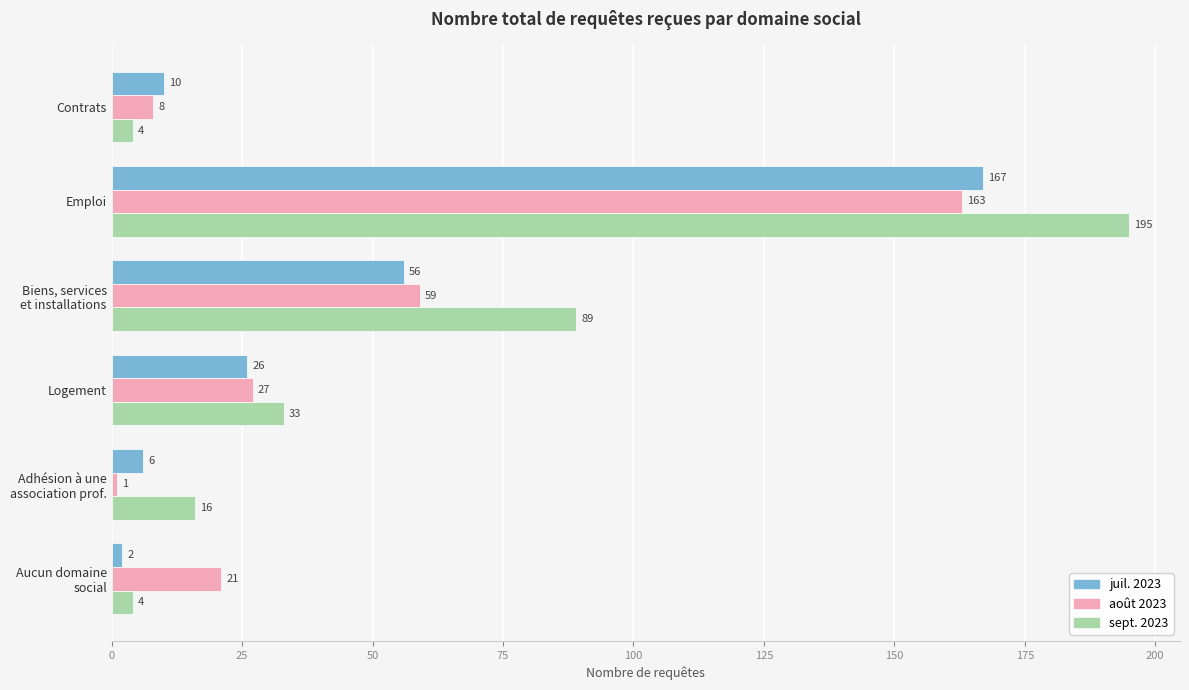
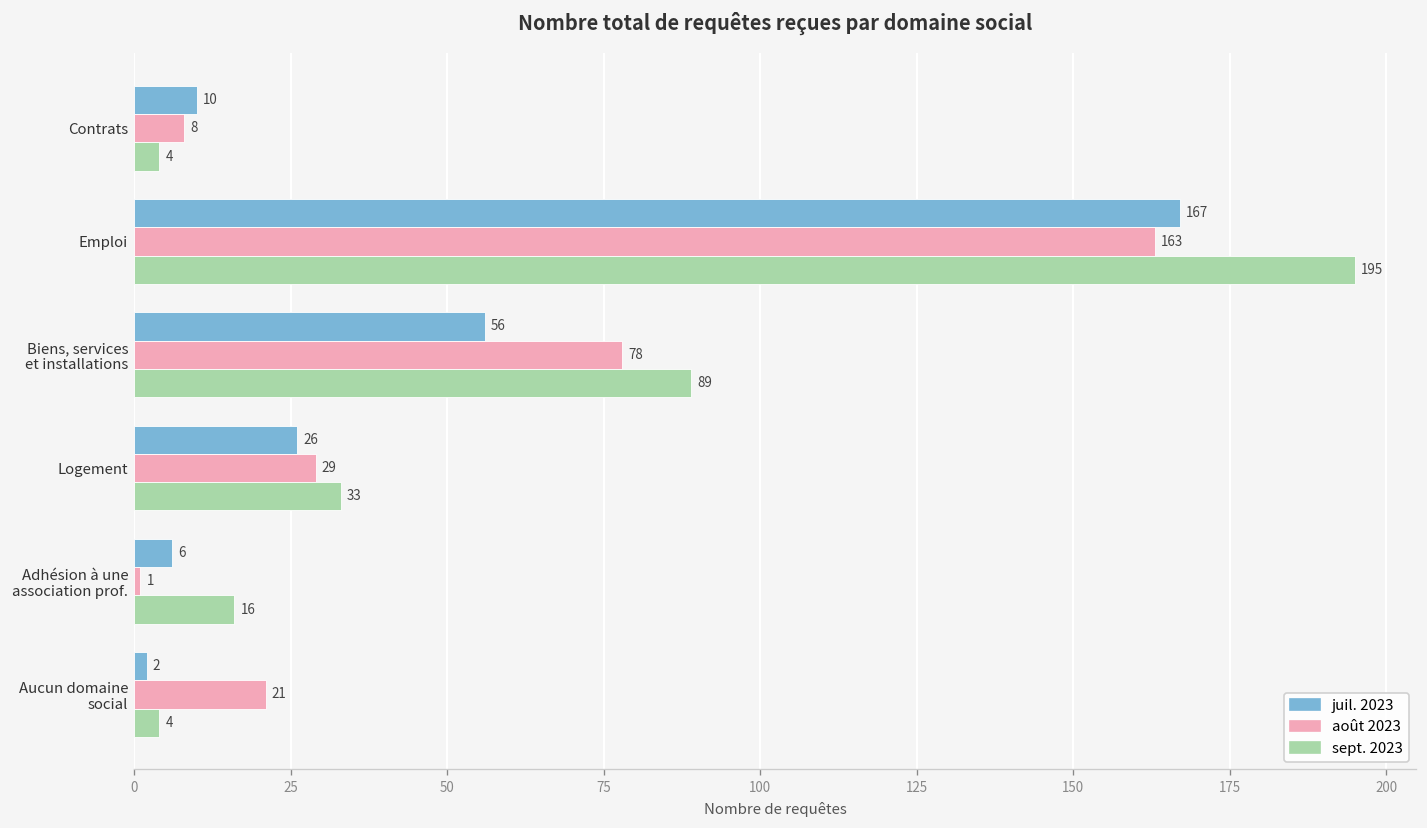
  {
    "juil. 2023": {
      "Contrats": 10,
      "Emploi": 167,
      "Biens, services et installations": 56,
      "Logement": 26,
      "Adhésion à une association prof.": 6,
      "Aucun domaine social": 2
    },
    "août 2023": {
      "Contrats": 8,
      "Emploi": 163,
-     "Biens, services et installations": 59,
-     "Logement": 27,
+     "Biens, services et installations": 78,
+     "Logement": 29,
      "Adhésion à une association prof.": 1,
      "Aucun domaine social": 21
    },
    "sept. 2023": {
      "Contrats": 4,
      "Emploi": 195,
      "Biens, services et installations": 89,
      "Logement": 33,
      "Adhésion à une association prof.": 16,
      "Aucun domaine social": 4
    }
  }
